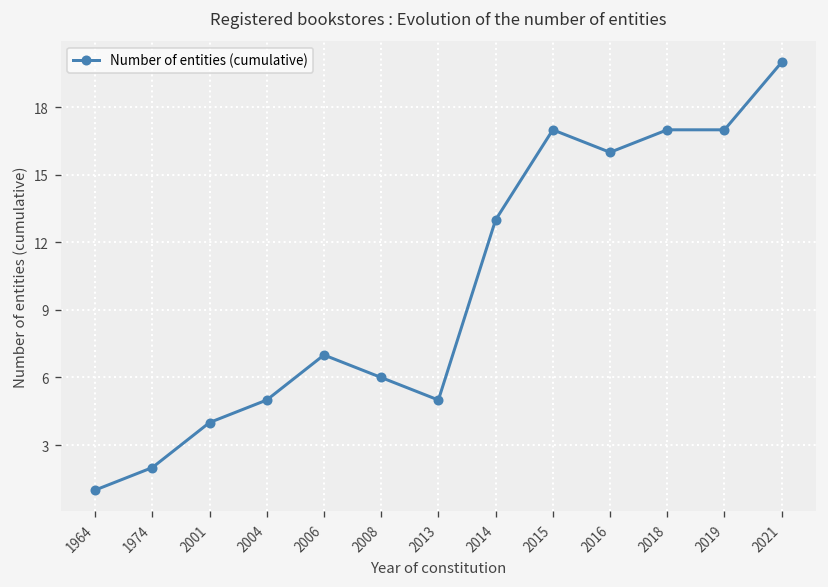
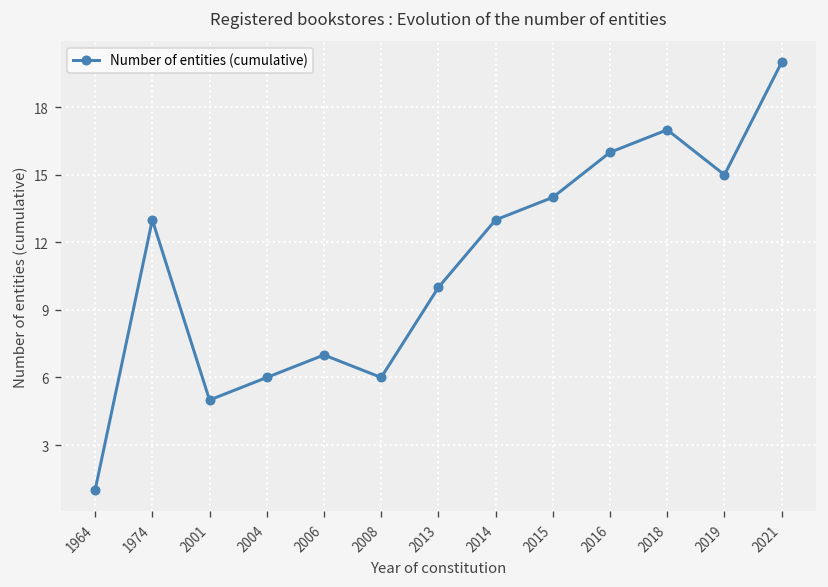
  {
    "1964": 1,
-   "1974": 2,
-   "2001": 4,
-   "2004": 5,
+   "1974": 13,
+   "2001": 5,
+   "2004": 6,
    "2006": 7,
    "2008": 6,
-   "2013": 5,
+   "2013": 10,
    "2014": 13,
-   "2015": 17,
+   "2015": 14,
    "2016": 16,
    "2018": 17,
-   "2019": 17,
+   "2019": 15,
    "2021": 20
  }
